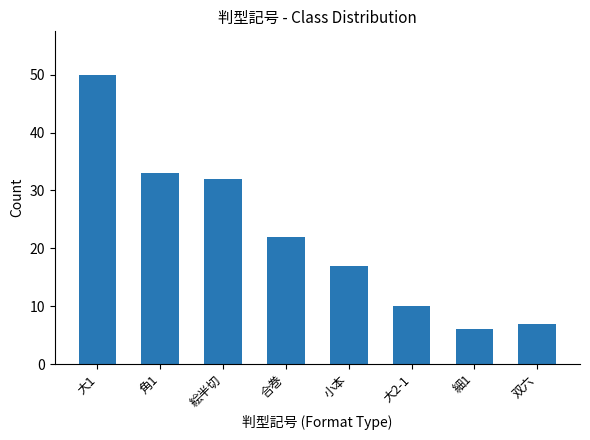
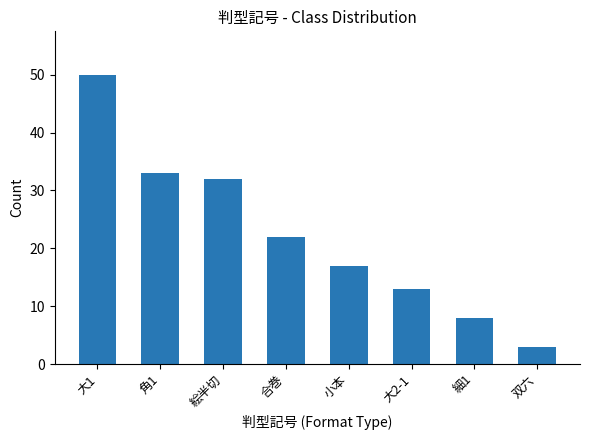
  {
    "大1": 50,
    "角1": 33,
    "絵半切": 32,
    "合巻": 22,
    "小本": 17,
-   "大2-1": 10,
-   "細1": 6,
-   "双六": 7
+   "大2-1": 13,
+   "細1": 8,
+   "双六": 3
  }
